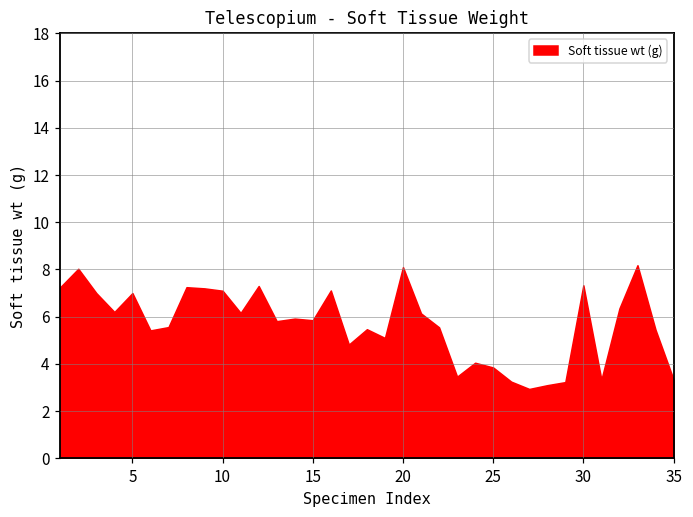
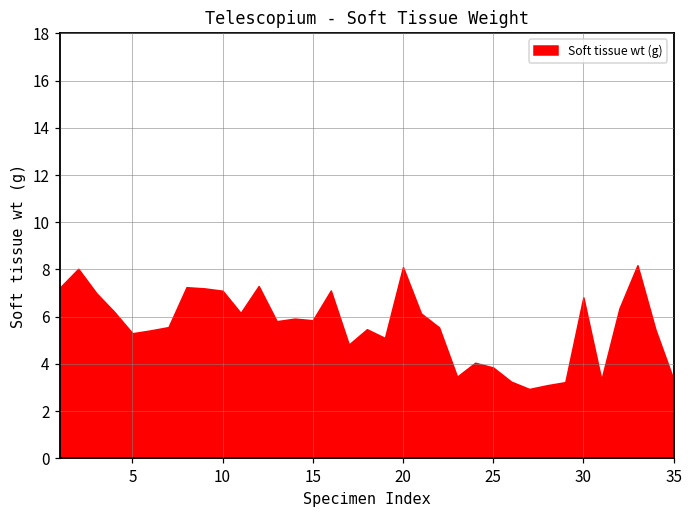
  {
-   "5": 7.0,
+   "5": 5.3,
    "10": 7.1,
    "15": 5.9,
    "20": 8.1,
    "25": 3.9,
-   "30": 7.3,
+   "30": 6.8,
    "35": 3.3
  }
